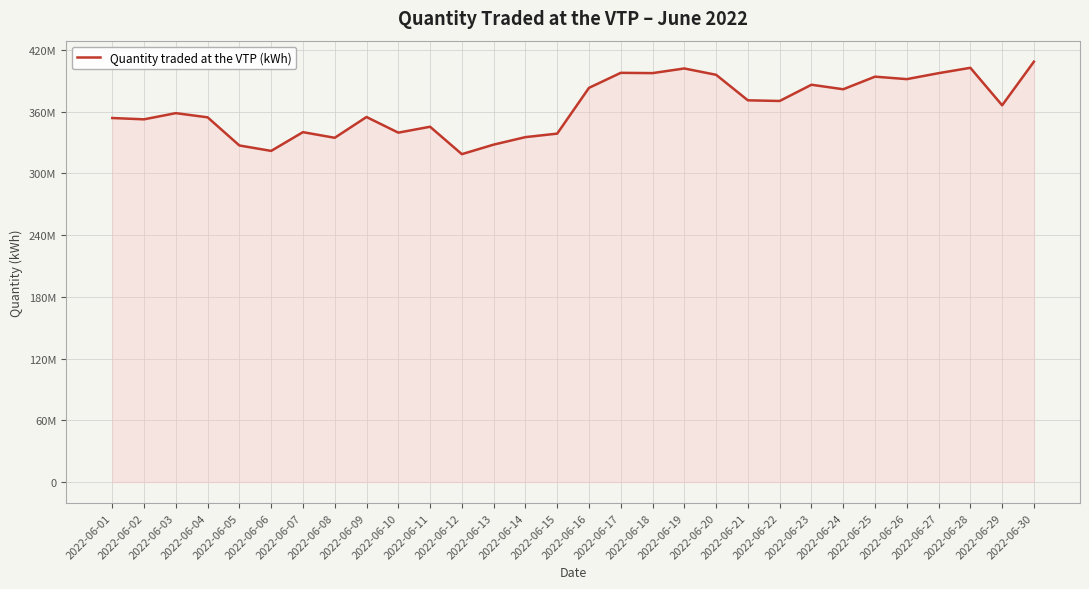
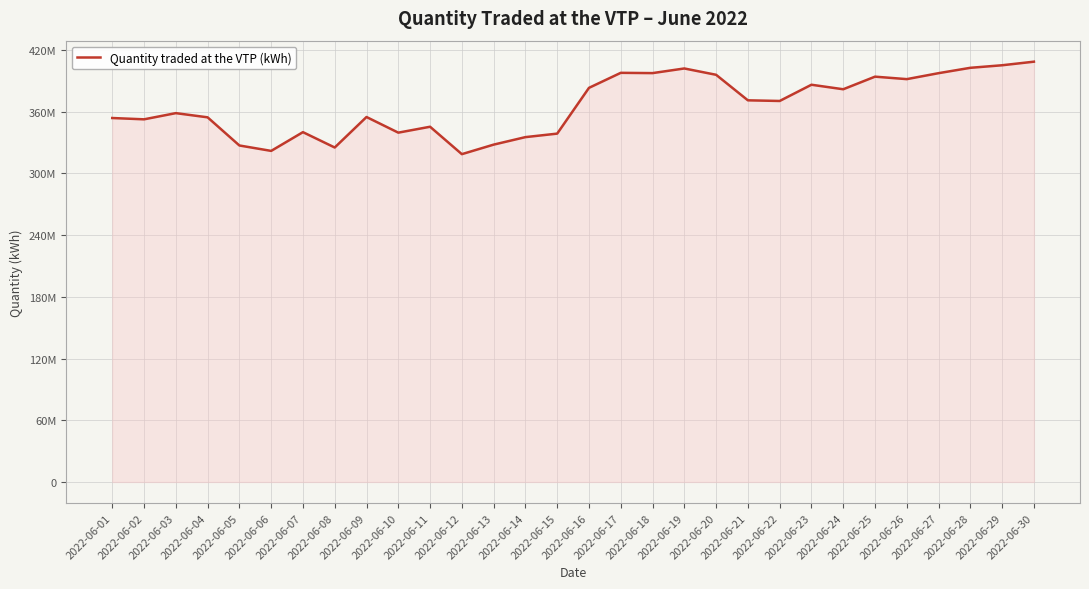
  {
    "2022-06-01": 354000000,
    "2022-06-02": 352000000,
    "2022-06-03": 358000000,
    "2022-06-04": 354000000,
    "2022-06-05": 327000000,
    "2022-06-06": 322000000,
    "2022-06-07": 340000000,
-   "2022-06-08": 335000000,
+   "2022-06-08": 325000000,
    "2022-06-09": 355000000,
    "2022-06-10": 340000000,
    "2022-06-11": 345000000,
    "2022-06-12": 319000000,
    "2022-06-13": 328000000,
    "2022-06-14": 335000000,
    "2022-06-15": 339000000,
    "2022-06-16": 383000000,
    "2022-06-17": 398000000,
    "2022-06-18": 397000000,
    "2022-06-19": 402000000,
    "2022-06-20": 396000000,
    "2022-06-21": 371000000,
    "2022-06-22": 370000000,
    "2022-06-23": 386000000,
    "2022-06-24": 382000000,
    "2022-06-25": 394000000,
    "2022-06-26": 392000000,
    "2022-06-27": 397000000,
    "2022-06-28": 403000000,
-   "2022-06-29": 366000000,
+   "2022-06-29": 405000000,
    "2022-06-30": 408000000
  }
